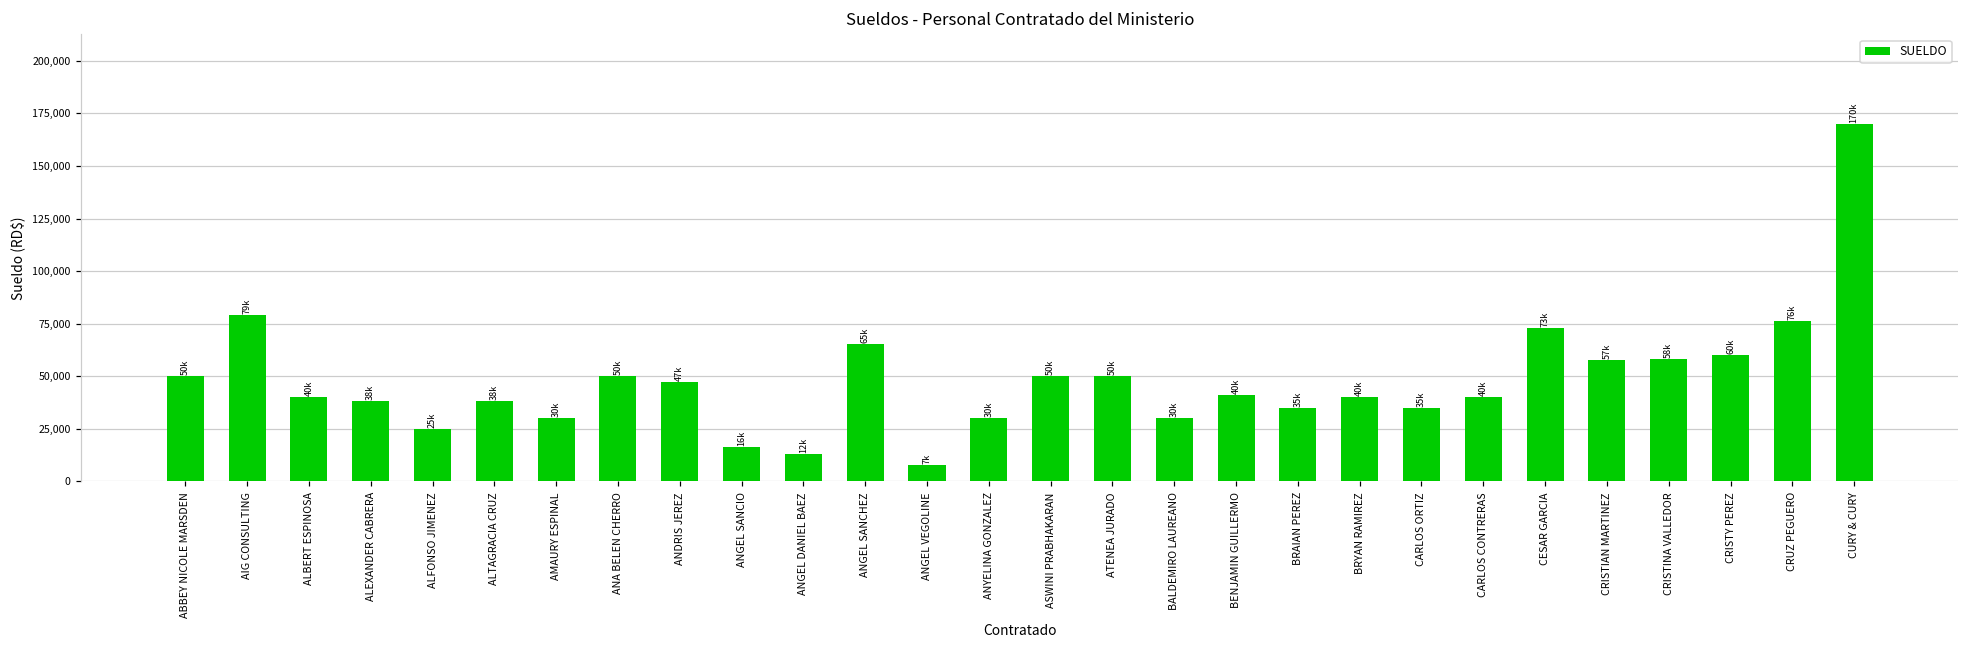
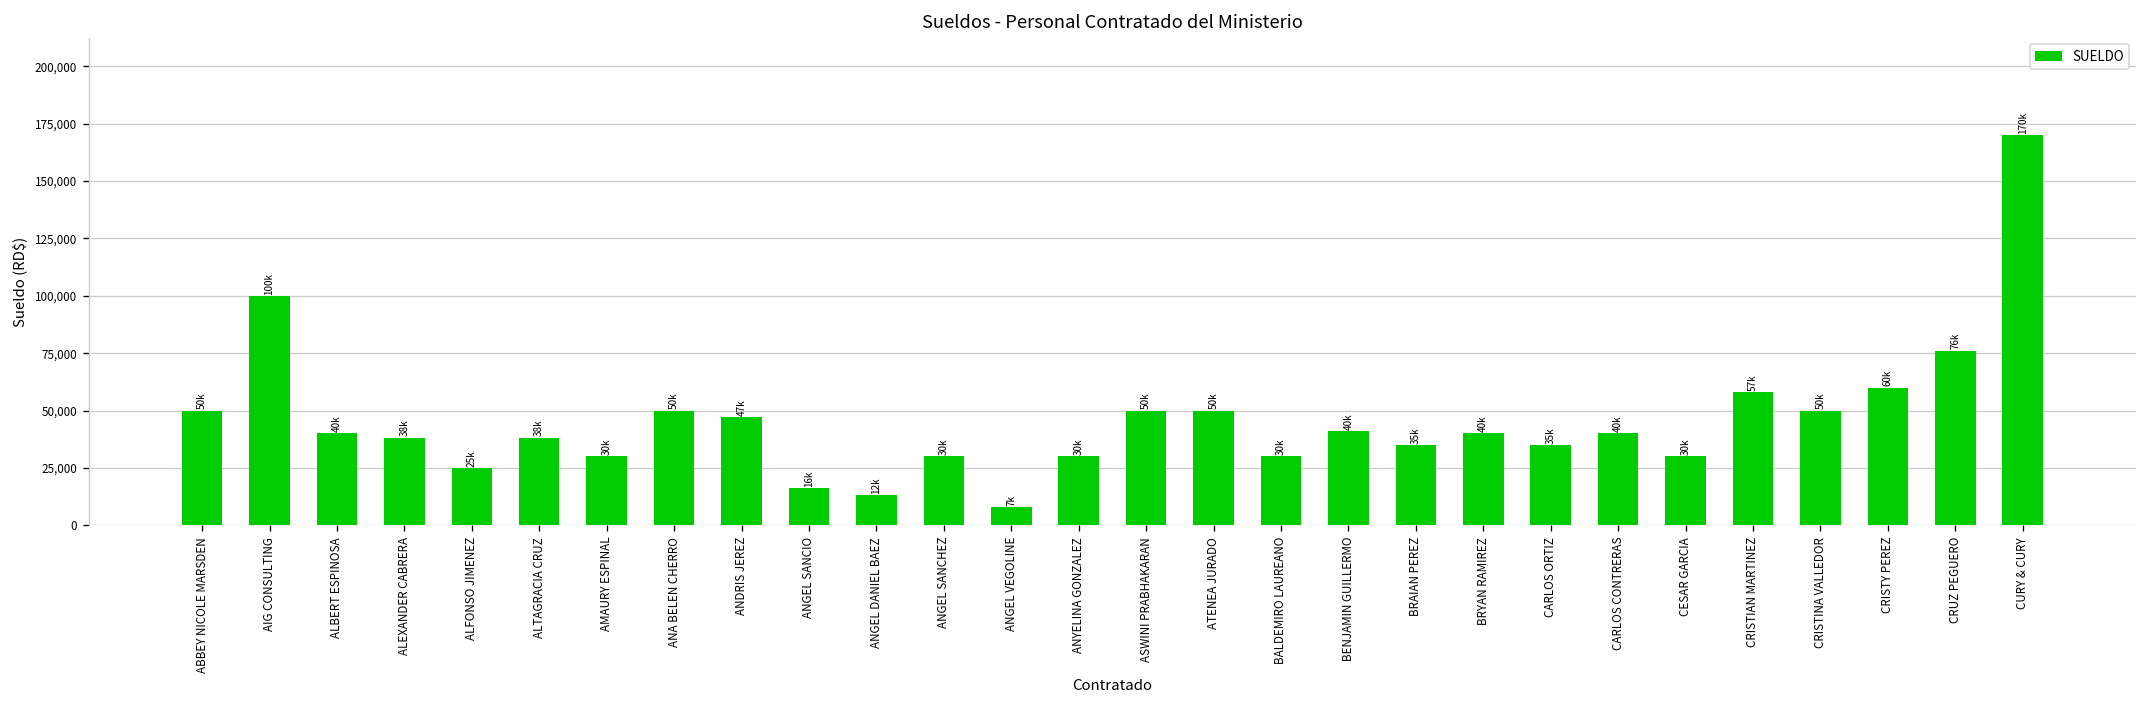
  {
    "ABBEY NICOLE MARSDEN": "50k",
-   "AIG CONSULTING": "79k",
+   "AIG CONSULTING": "100k",
    "ALBERT ESPINOSA": "40k",
    "ALEXANDER CABRERA": "38k",
    "ALFONSO JIMENEZ": "25k",
    "ALTAGRACIA CRUZ": "38k",
    "AMAURY ESPINAL": "30k",
    "ANA BELEN CHERRO": "50k",
    "ANDRIS JEREZ": "47k",
    "ANGEL SANCIO": "16k",
-   "ANGEL SANCHEZ": "65k",
+   "ANGEL SANCHEZ": "30k",
    "ANYELINA GONZALEZ": "30k",
    "ASWINI PRABHAKARAN": "50k",
    "ATENEA JURADO": "50k",
    "BALDEMIRO LAUREANO": "30k",
    "BRAIAN PEREZ": "35k",
    "BRYAN RAMIREZ": "40k",
    "CARLOS ORTIZ": "35k",
    "CARLOS CONTRERAS": "40k",
-   "CESAR GARCIA": "73k",
-   "CRISTINA VALLEDOR": "58k",
+   "CESAR GARCIA": "30k",
+   "CRISTINA VALLEDOR": "50k",
    "CRISTY PEREZ": "60k",
    "CRUZ PEGUERO": "76k",
    "CURY & CURY": "170k"
  }
